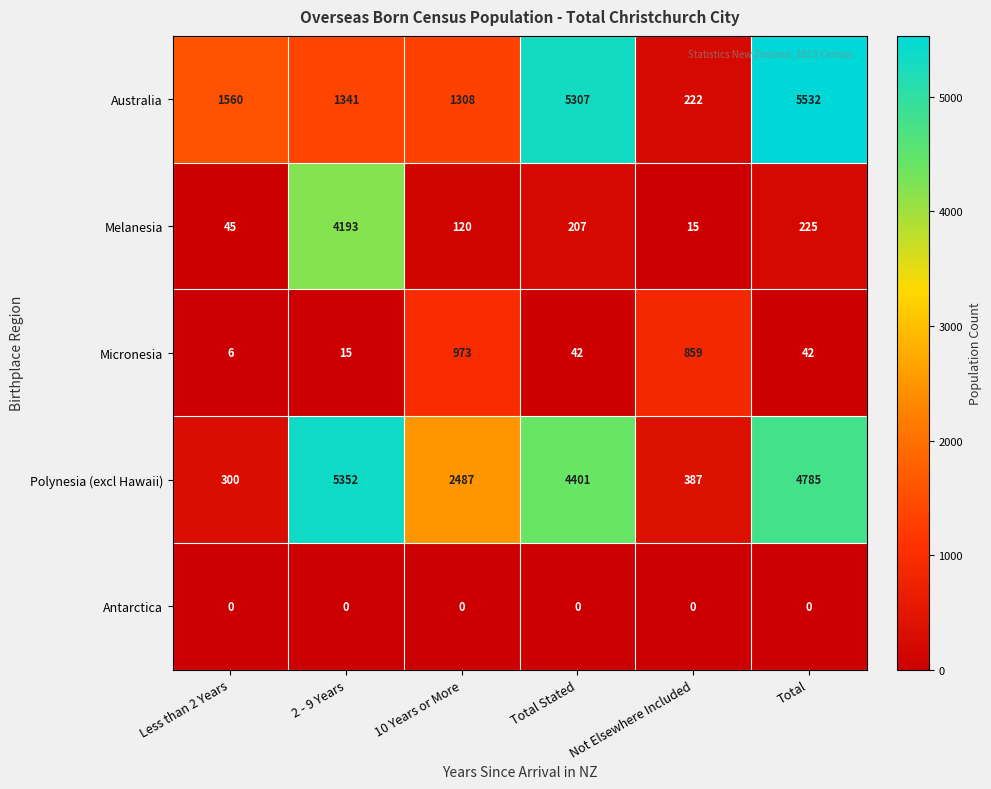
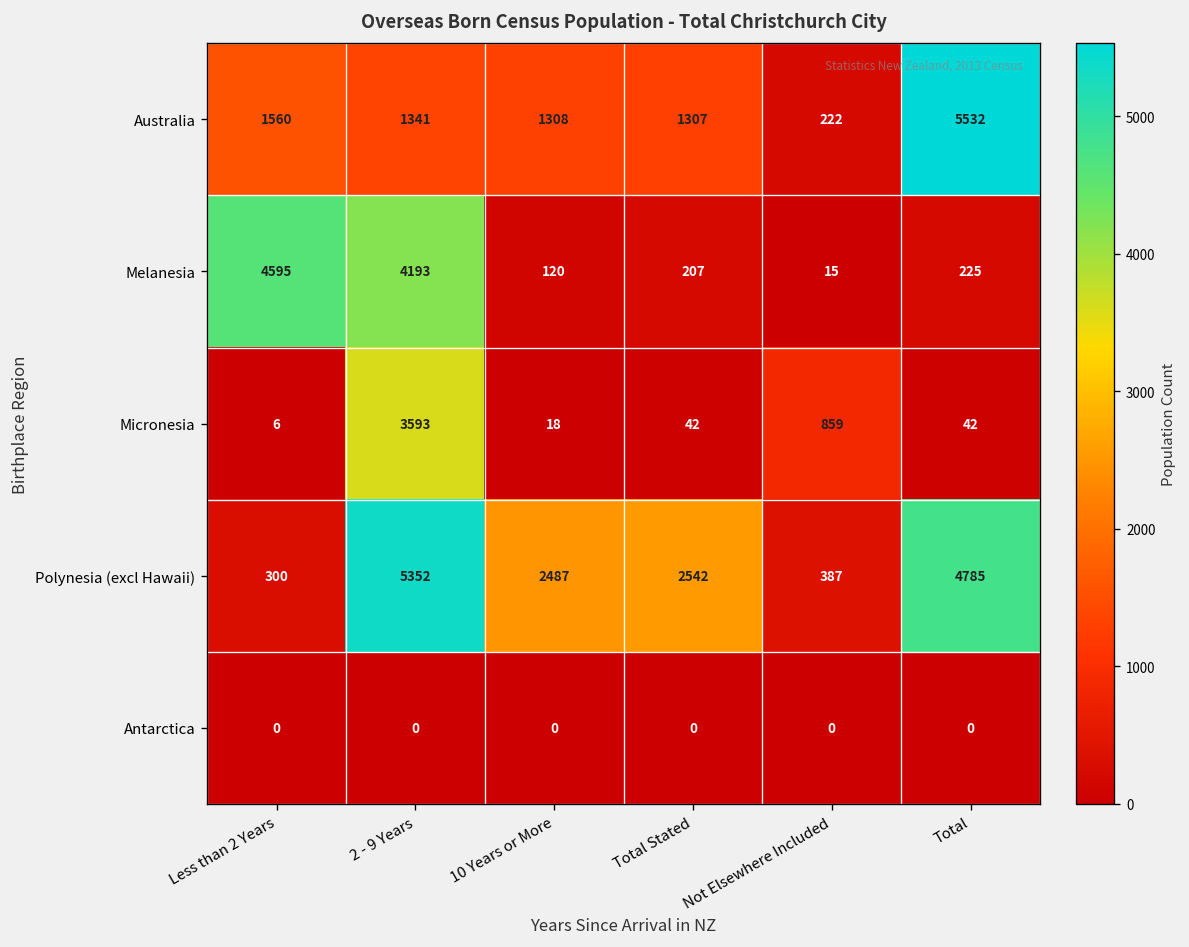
  {
    "Australia": {
      "Less than 2 Years": 1560,
      "2 - 9 Years": 1341,
      "10 Years or More": 1308,
-     "Total Stated": 5307,
+     "Total Stated": 1307,
      "Not Elsewhere Included": 222
    },
    "Melanesia": {
-     "Less than 2 Years": 45,
+     "Less than 2 Years": 4595,
      "2 - 9 Years": 4193,
      "10 Years or More": 120,
      "Total Stated": 207,
      "Not Elsewhere Included": 15,
      "Total": 225
    },
    "Micronesia": {
      "Less than 2 Years": 6,
-     "2 - 9 Years": 15,
-     "10 Years or More": 973,
+     "2 - 9 Years": 3593,
+     "10 Years or More": 18,
      "Total Stated": 42,
      "Not Elsewhere Included": 859,
      "Total": 42
    },
    "Polynesia (excl Hawaii)": {
      "Less than 2 Years": 300,
      "2 - 9 Years": 5352,
      "10 Years or More": 2487,
-     "Total Stated": 4401,
+     "Total Stated": 2542,
      "Not Elsewhere Included": 387,
      "Total": 4785
    },
    "Antarctica": {
      "Less than 2 Years": 0,
      "2 - 9 Years": 0,
      "10 Years or More": 0,
      "Total Stated": 0,
      "Not Elsewhere Included": 0,
      "Total": 0
    }
  }
